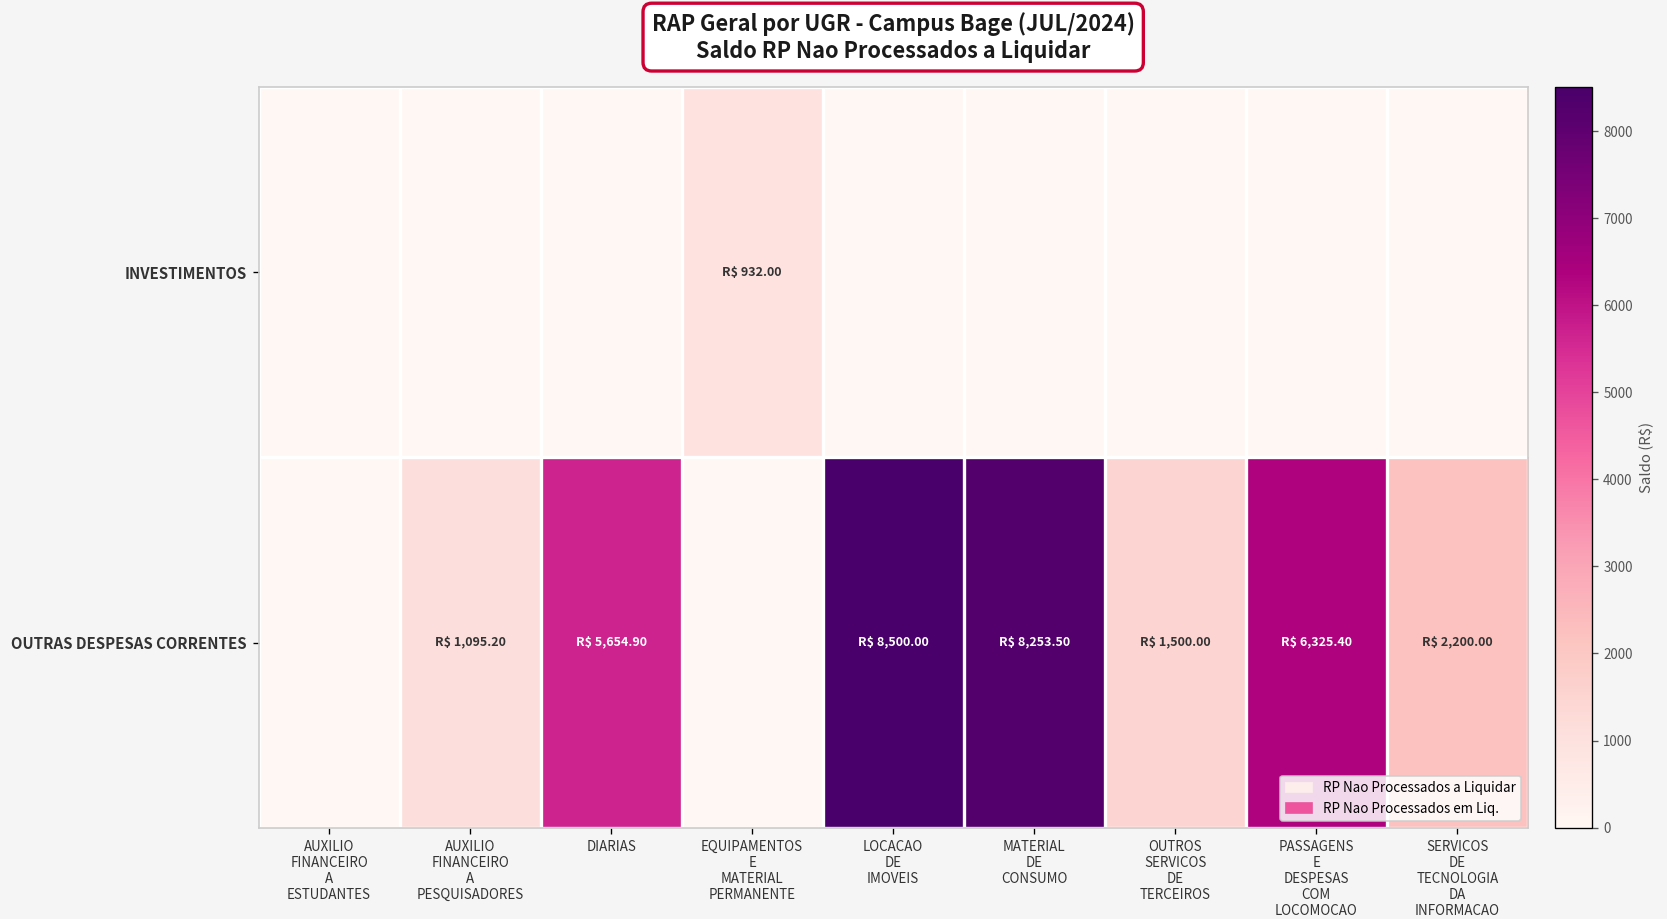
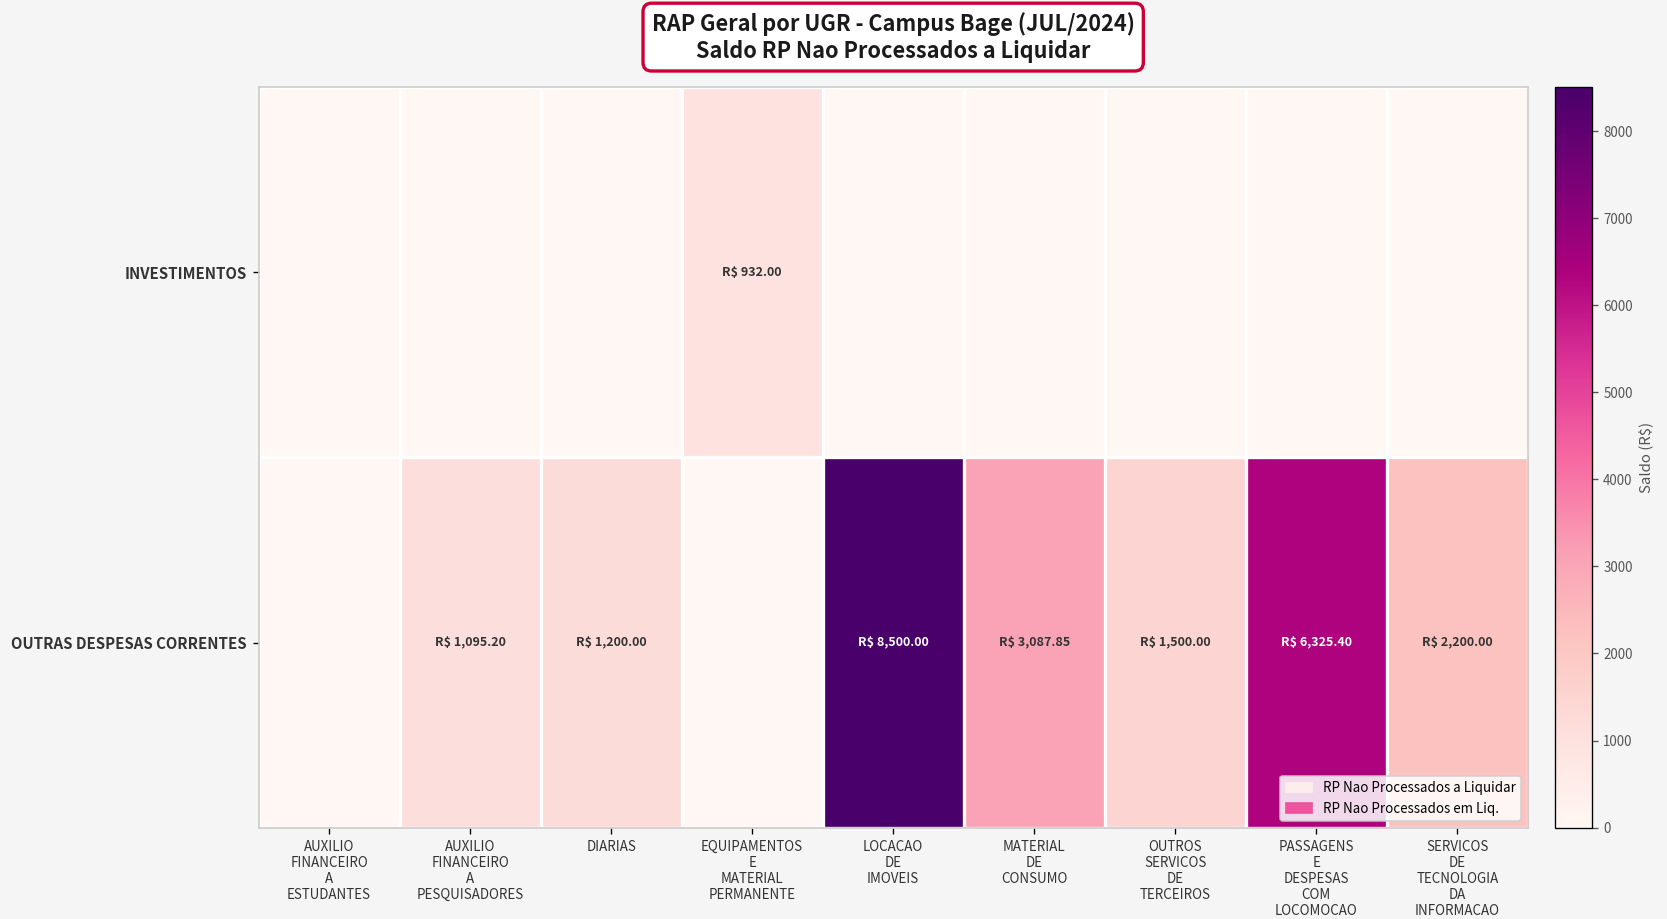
  {
    "INVESTIMENTOS": {
      "EQUIPAMENTOS E MATERIAL PERMANENTE": "932.00"
    },
    "OUTRAS DESPESAS CORRENTES": {
      "AUXILIO FINANCEIRO A PESQUISADORES": "1,095.20",
-     "DIARIAS": "5,654.90",
+     "DIARIAS": "1,200.00",
      "LOCACAO DE IMOVEIS": "8,500.00",
-     "MATERIAL DE CONSUMO": "8,253.50",
+     "MATERIAL DE CONSUMO": "3,087.85",
      "OUTROS SERVICOS DE TERCEIROS": "1,500.00",
      "PASSAGENS E DESPESAS COM LOCOMOCAO": "6,325.40",
      "SERVICOS DE TECNOLOGIA DA INFORMACAO": "2,200.00"
    }
  }
